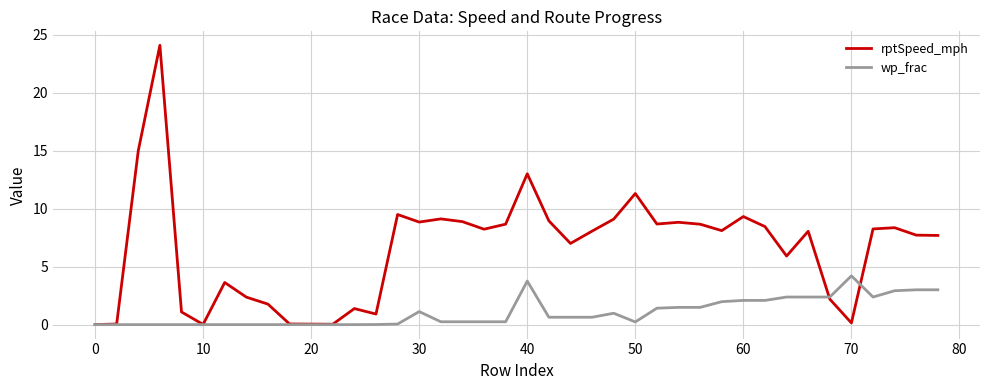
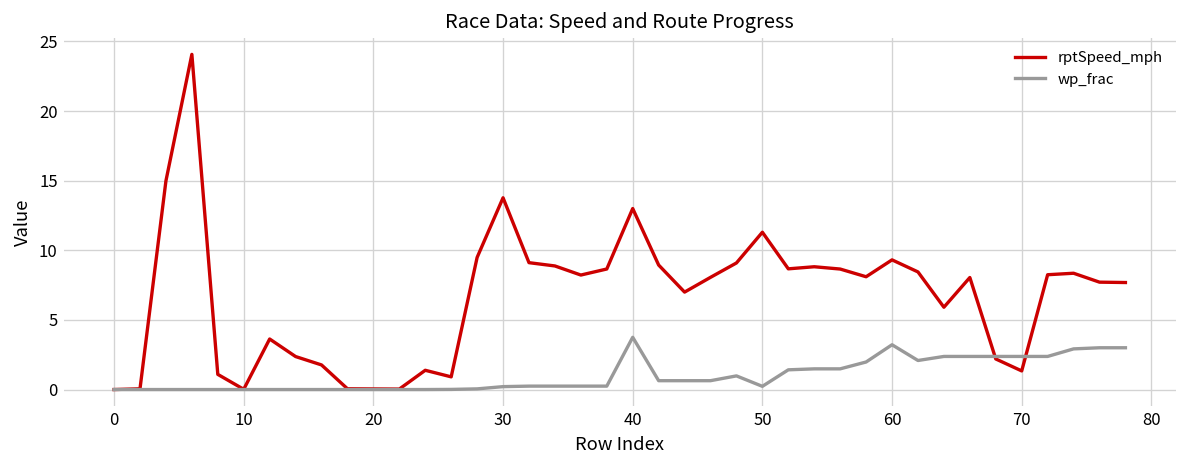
  {
    "rptSpeed_mph": {
-     "30": 8.8,
+     "30": 13.8,
      "40": 13.0,
      "50": 11.3,
      "60": 9.3,
-     "70": 0.1
+     "70": 1.3
    },
    "wp_frac": {
-     "30": 1.1,
+     "30": 0.2,
      "40": 3.8,
      "50": 0.2,
-     "60": 2.1,
-     "70": 4.2
+     "60": 3.2,
+     "70": 2.4
    }
  }
